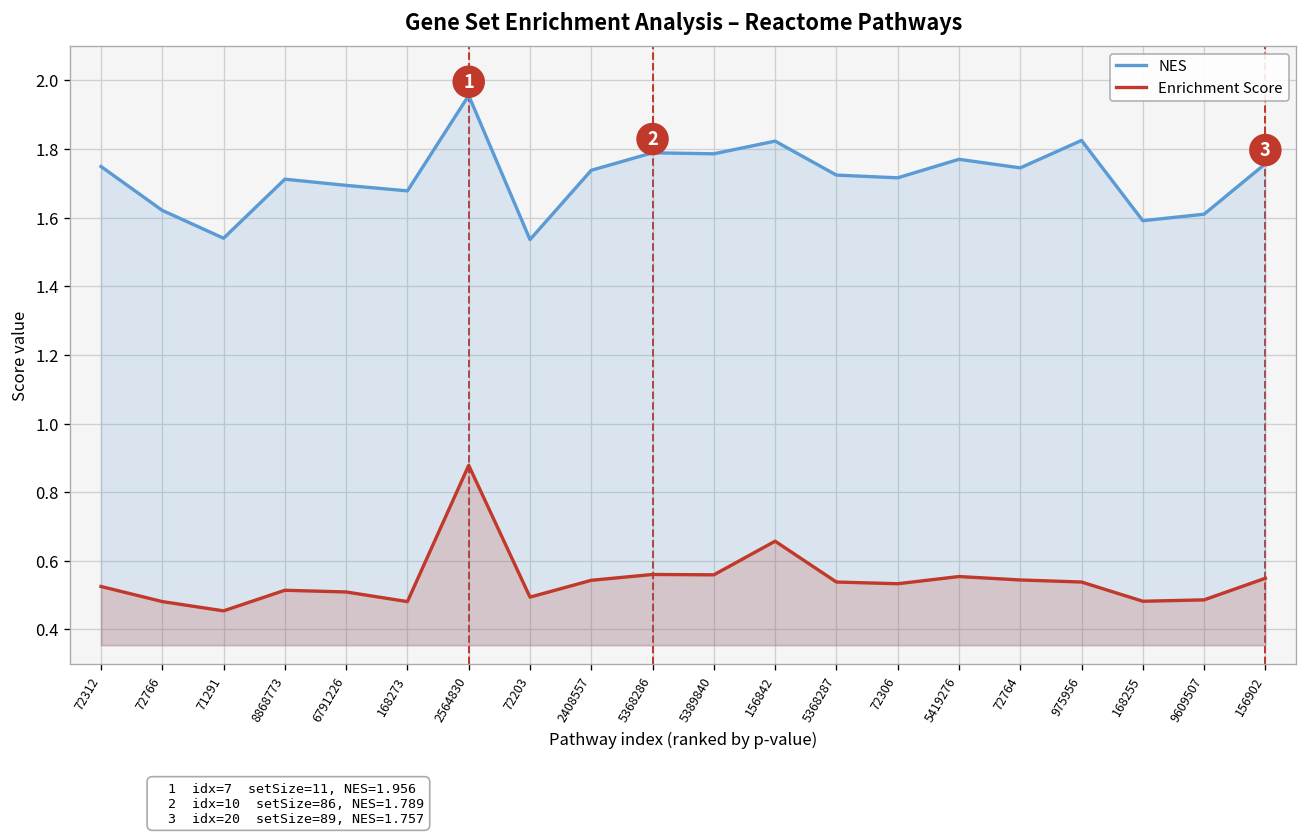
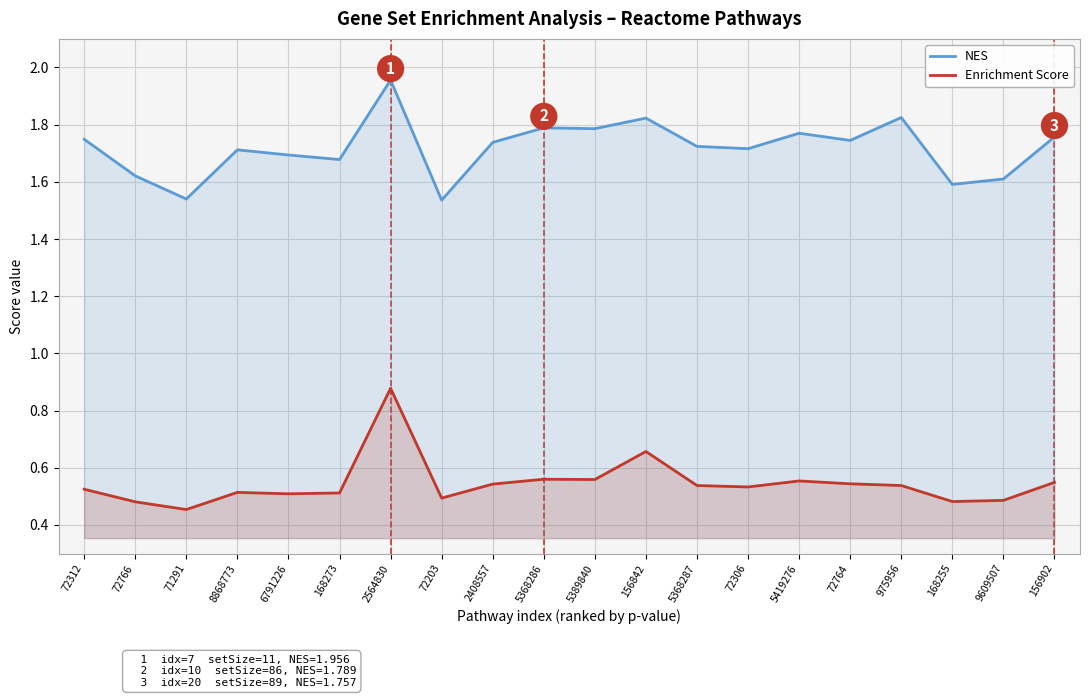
  {
    "NES": {
      "72312": 1.75,
      "72766": 1.62,
      "71291": 1.54,
      "8868773": 1.71,
      "6791226": 1.69,
      "168273": 1.68,
      "72203": 1.54,
      "2408557": 1.74,
      "5389840": 1.79,
      "156842": 1.82,
      "5368287": 1.72,
      "72306": 1.72,
      "5419276": 1.77,
      "72764": 1.75,
      "975956": 1.83,
      "168255": 1.59,
      "9609507": 1.61
    },
    "Enrichment Score": {
      "72312": 0.53,
      "72766": 0.48,
      "71291": 0.45,
      "8868773": 0.51,
      "6791226": 0.51,
-     "168273": 0.48,
+     "168273": 0.51,
      "2564830": 0.88,
      "72203": 0.49,
      "2408557": 0.54,
      "5368286": 0.56,
      "5389840": 0.56,
      "156842": 0.66,
      "5368287": 0.54,
      "72306": 0.53,
      "5419276": 0.55,
      "72764": 0.54,
      "975956": 0.54,
      "168255": 0.48,
      "9609507": 0.49,
      "156902": 0.55
    }
  }
